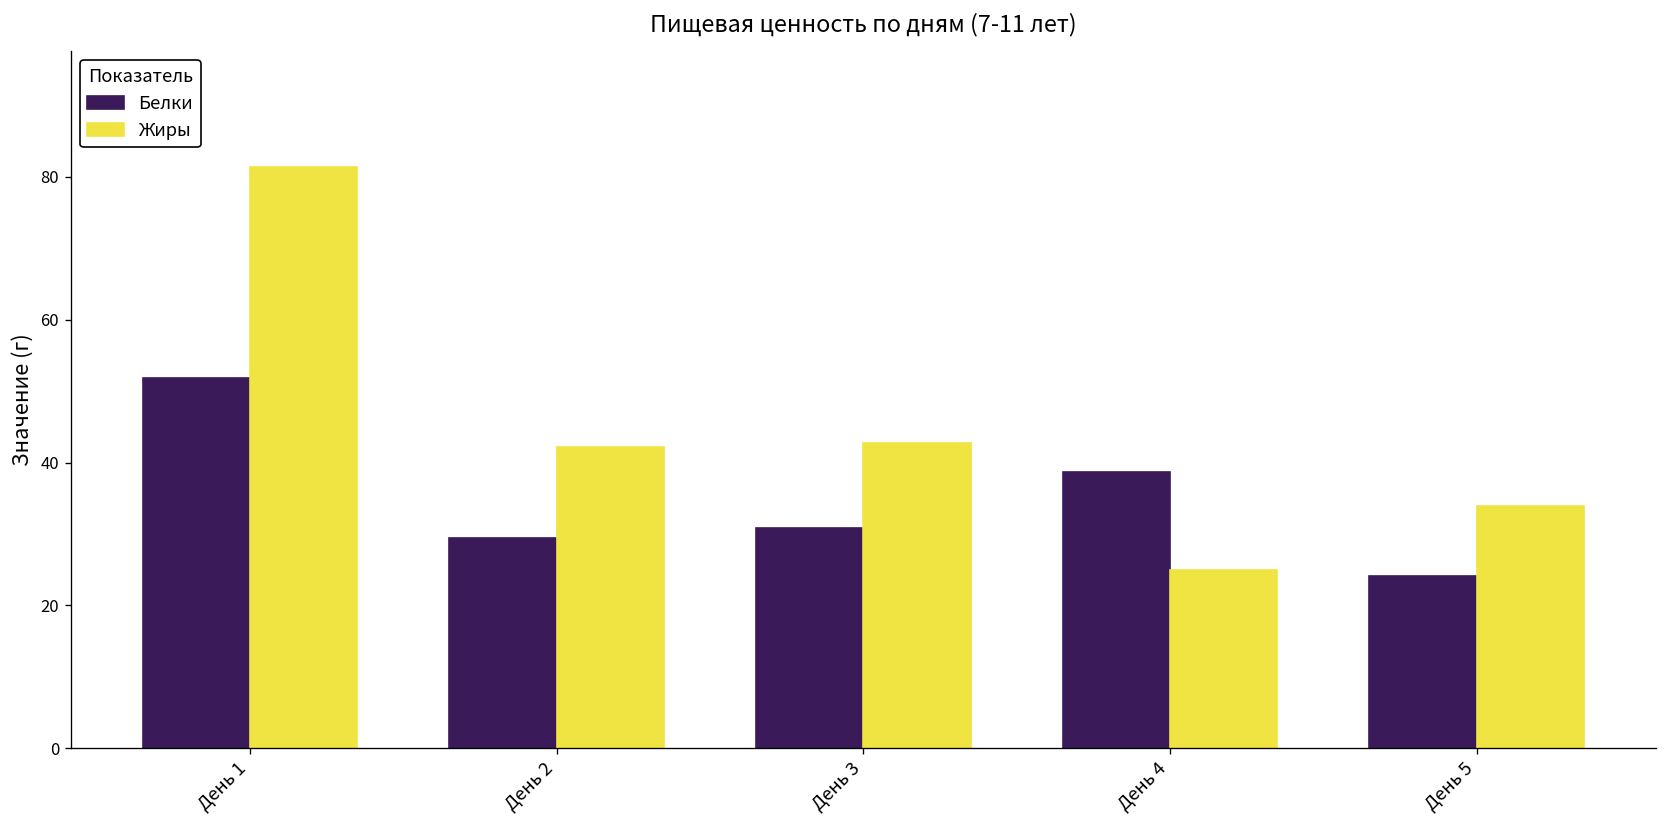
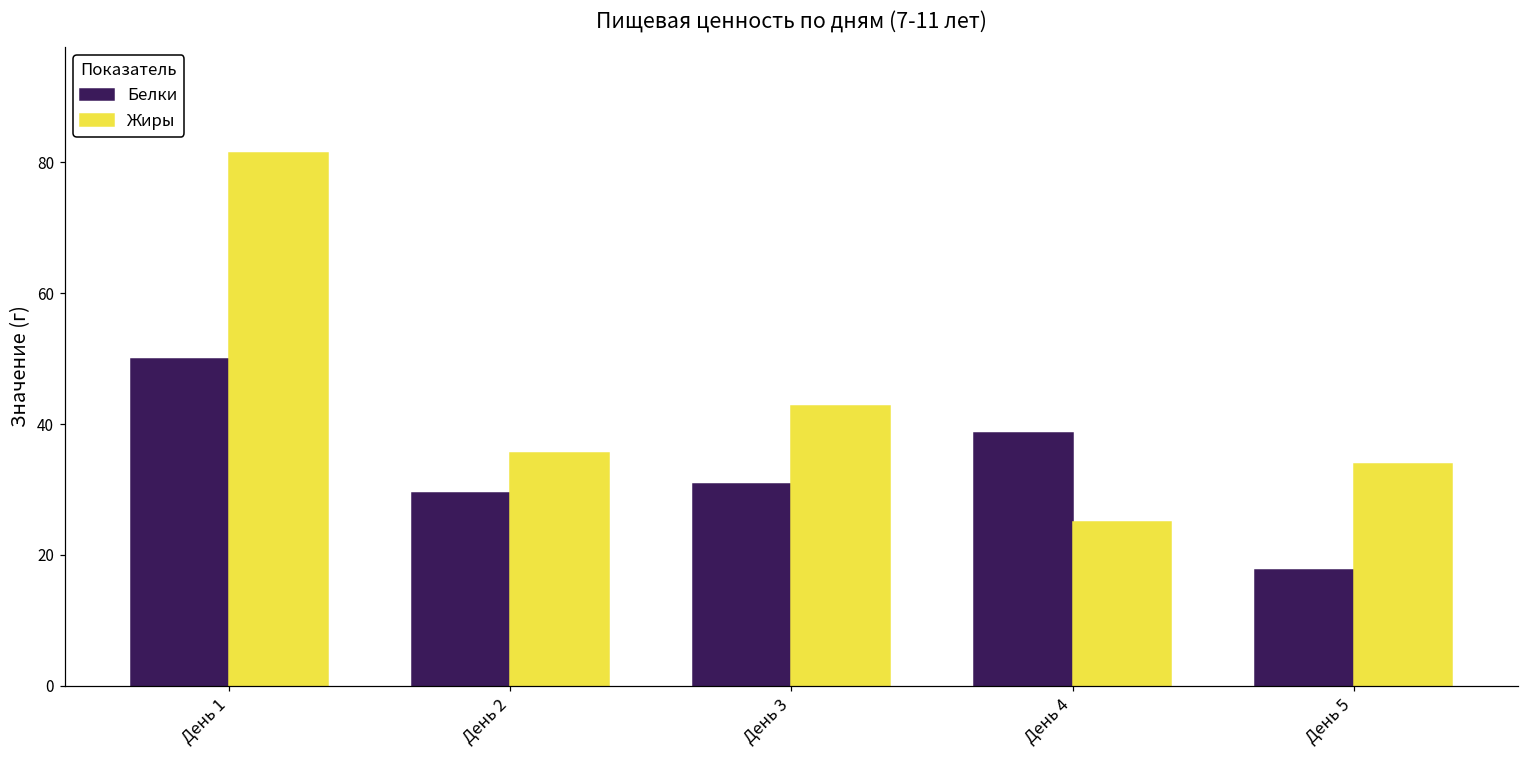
  {
    "Белки": {
-     "День 1": 52,
+     "День 1": 50,
      "День 2": 30,
      "День 3": 31,
      "День 4": 39,
-     "День 5": 24
+     "День 5": 18
    },
    "Жиры": {
      "День 1": 81,
-     "День 2": 42,
+     "День 2": 36,
      "День 3": 43,
      "День 4": 25,
      "День 5": 34
    }
  }
